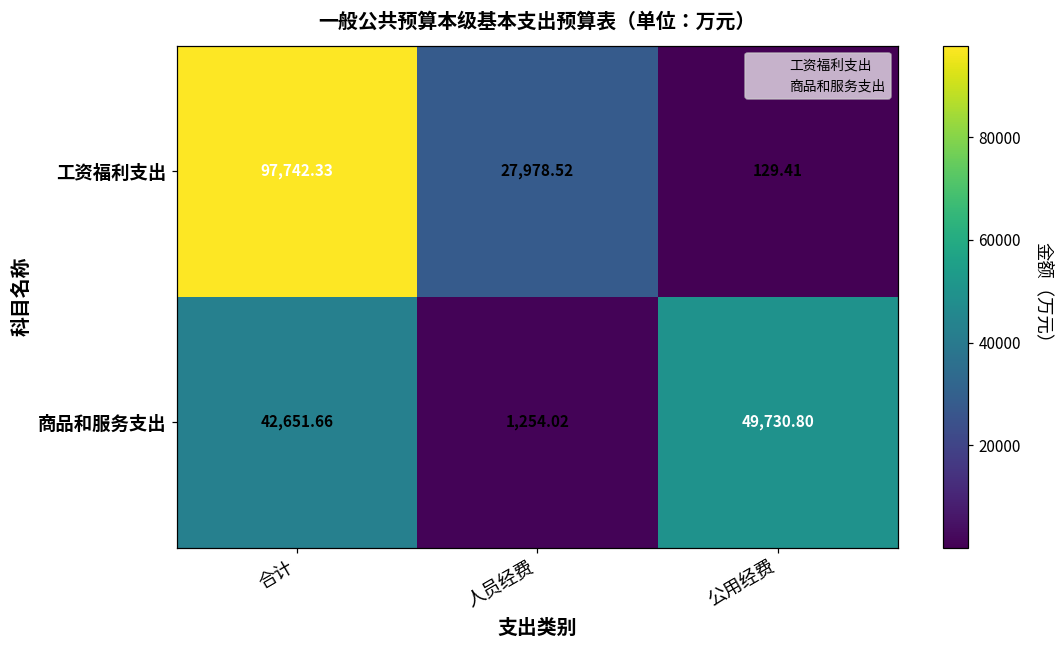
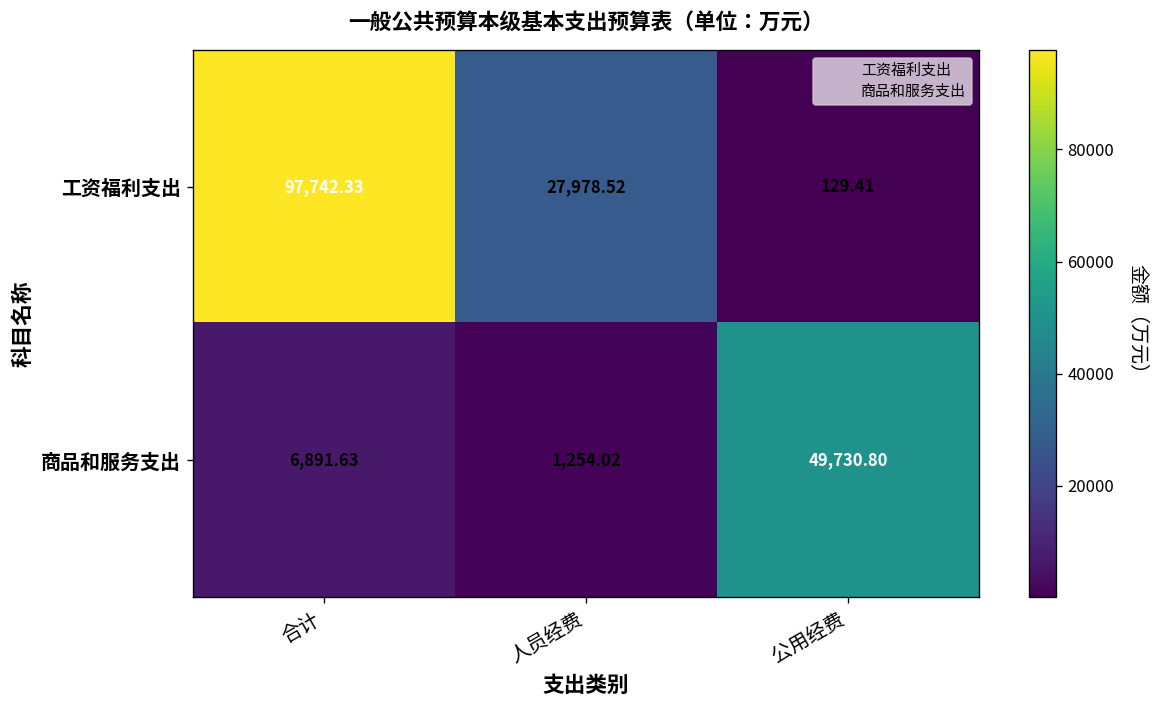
  {
    "工资福利支出": {
      "合计": "97,742.33",
      "人员经费": "27,978.52",
      "公用经费": "129.41"
    },
    "商品和服务支出": {
-     "合计": "42,651.66",
+     "合计": "6,891.63",
      "人员经费": "1,254.02",
      "公用经费": "49,730.80"
    }
  }
